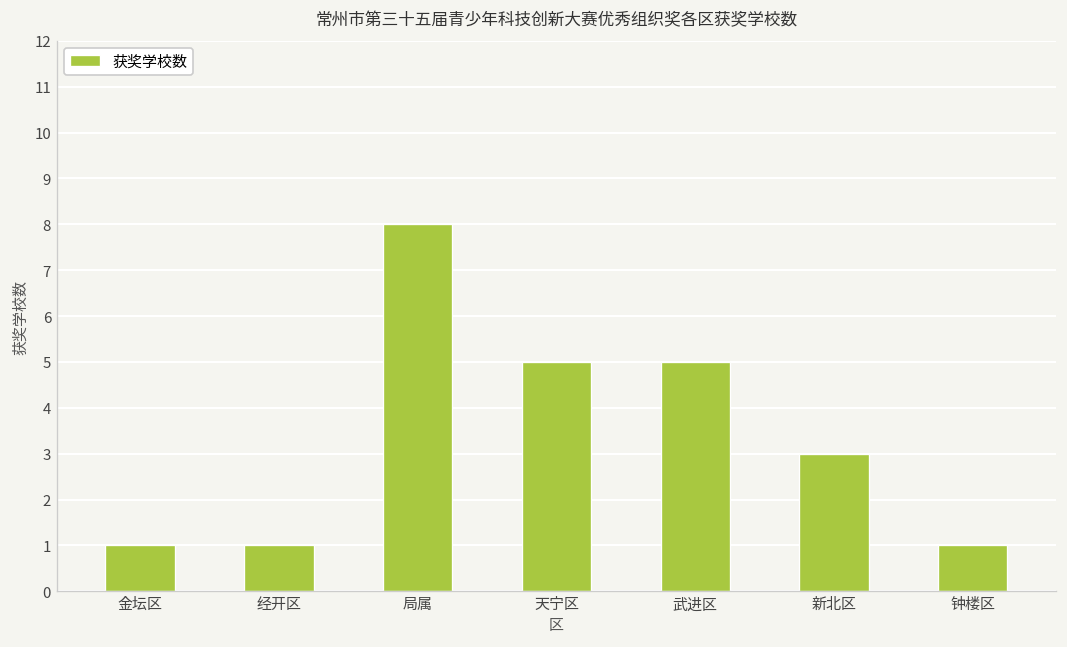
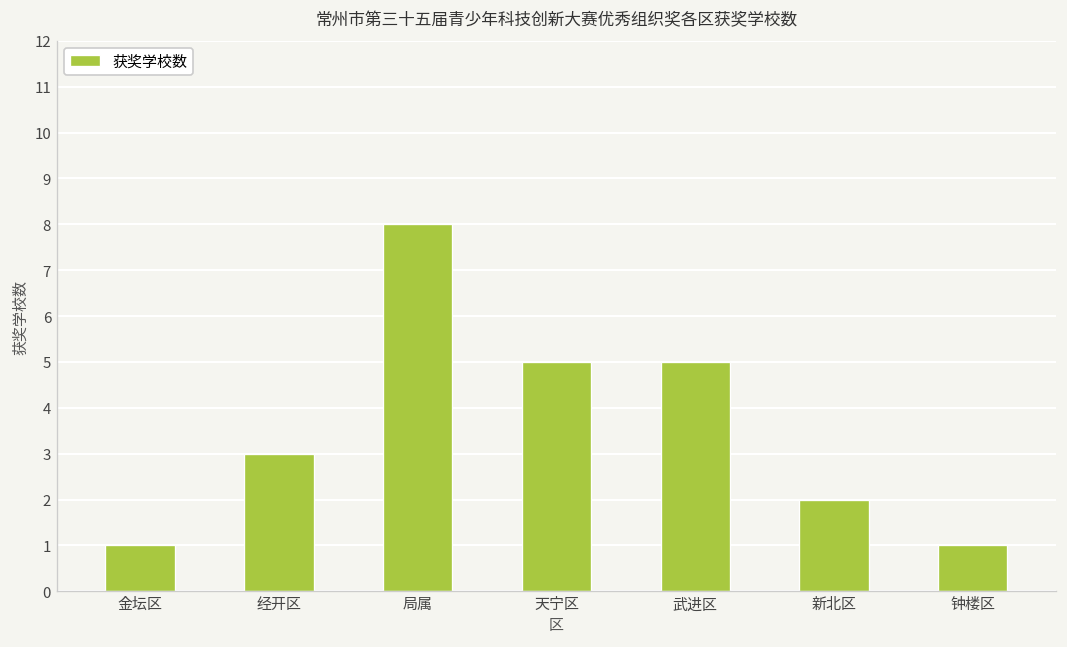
  {
    "金坛区": 1,
-   "经开区": 1,
+   "经开区": 3,
    "局属": 8,
    "天宁区": 5,
    "武进区": 5,
-   "新北区": 3,
+   "新北区": 2,
    "钟楼区": 1
  }
